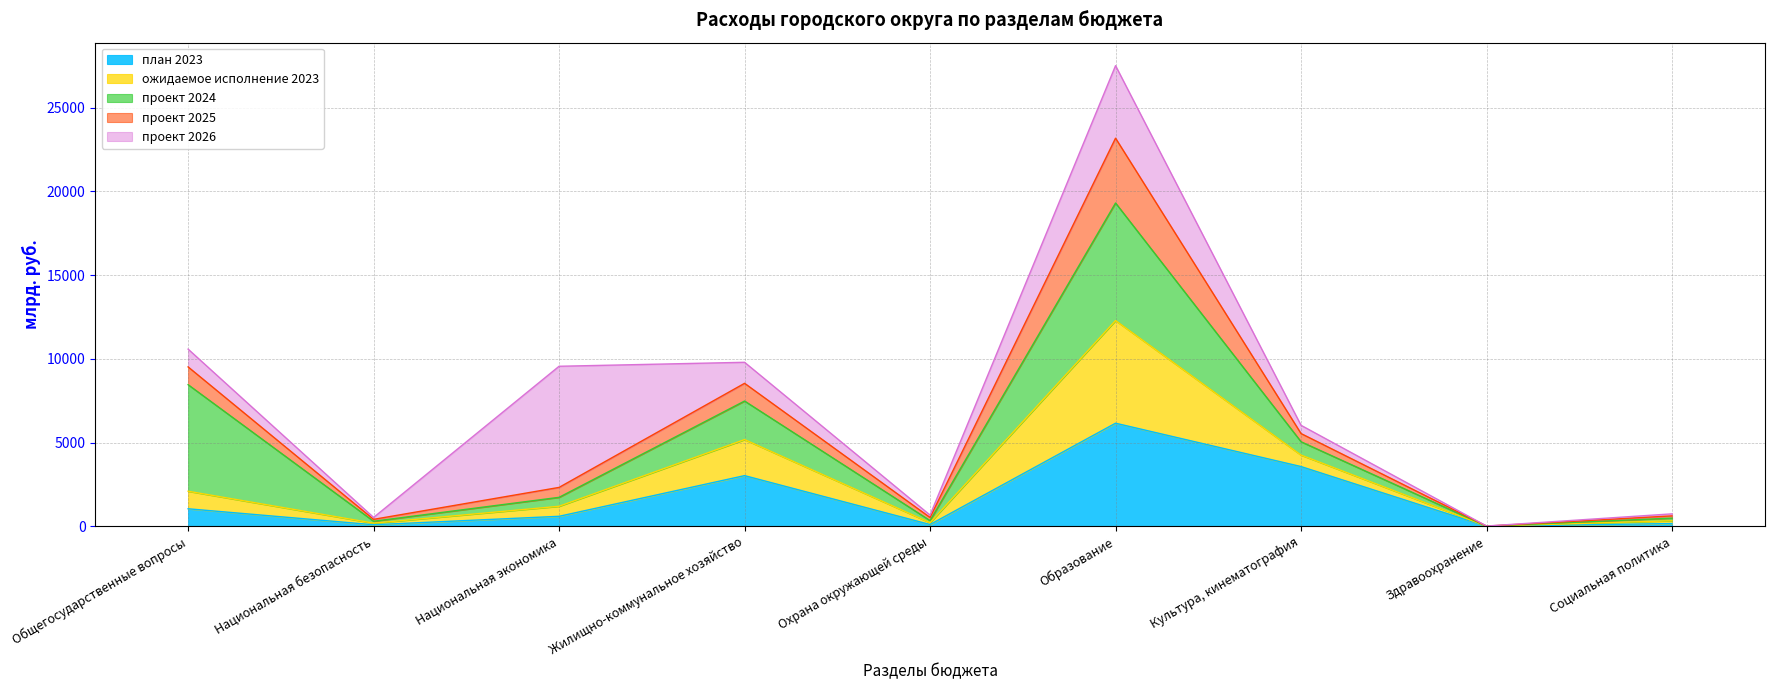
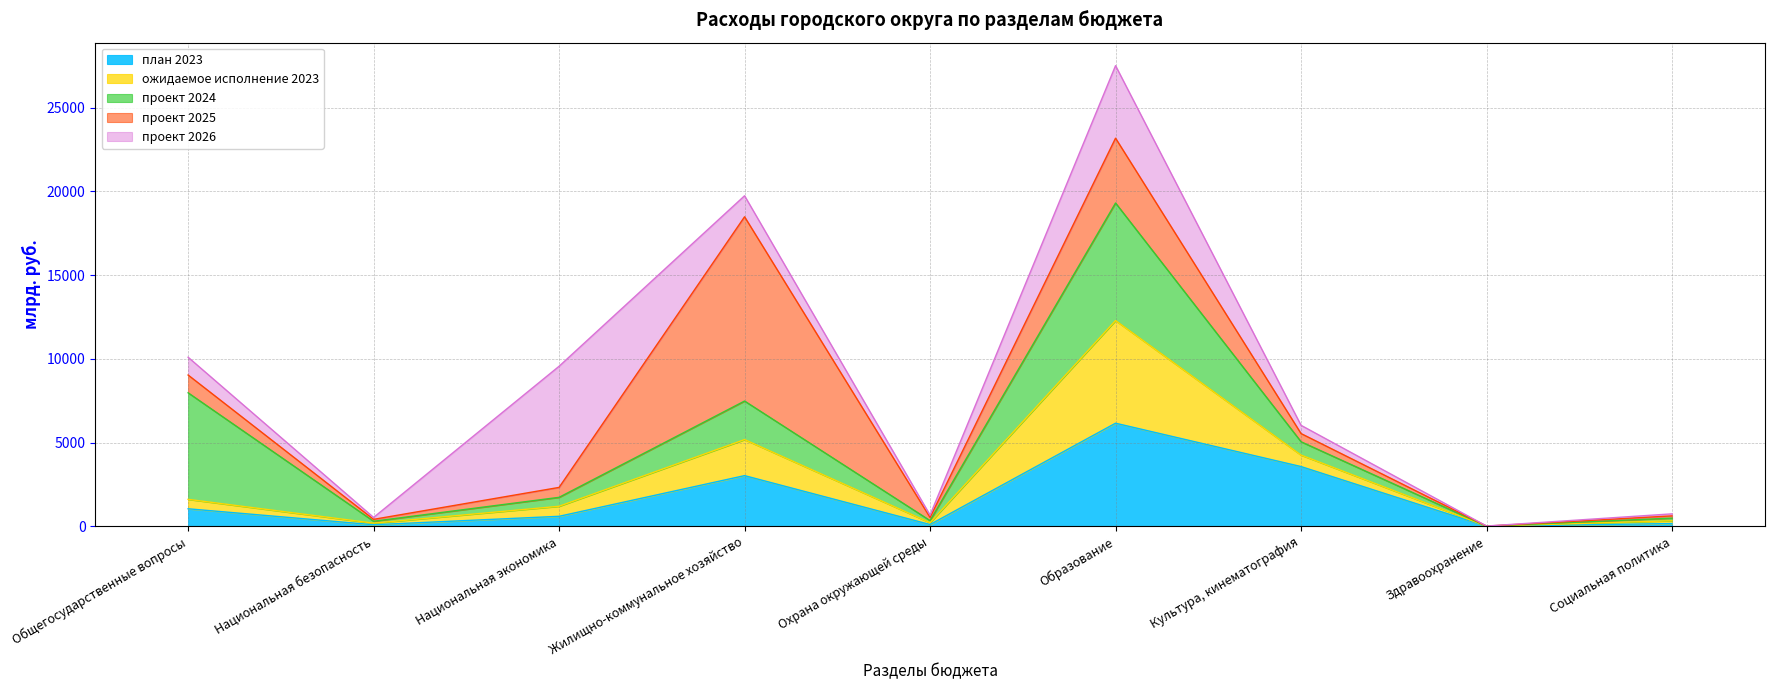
  {
    "план 2023": {
      "Общегосударственные вопросы": 1000,
      "Национальная экономика": 600,
      "Жилищно-коммунальное хозяйство": 3000,
      "Образование": 6200,
      "Культура, кинематография": 3600,
      "Социальная политика": 200
    },
    "ожидаемое исполнение 2023": {
-     "Общегосударственные вопросы": 1000,
+     "Общегосударственные вопросы": 600,
      "Национальная экономика": 600,
      "Жилищно-коммунальное хозяйство": 2200,
      "Образование": 6100,
      "Культура, кинематография": 700,
      "Социальная политика": 200
    },
    "проект 2024": {
      "Общегосударственные вопросы": 6400,
      "Национальная экономика": 500,
      "Жилищно-коммунальное хозяйство": 2300,
      "Образование": 7000,
      "Культура, кинематография": 800
    },
    "проект 2025": {
      "Общегосударственные вопросы": 1100,
      "Национальная экономика": 600,
-     "Жилищно-коммунальное хозяйство": 1100,
+     "Жилищно-коммунальное хозяйство": 11000,
      "Образование": 3900,
      "Культура, кинематография": 500
    },
    "проект 2026": {
      "Общегосударственные вопросы": 1100,
      "Национальная экономика": 7200,
      "Жилищно-коммунальное хозяйство": 1300,
      "Образование": 4300,
      "Культура, кинематография": 500
    }
  }
